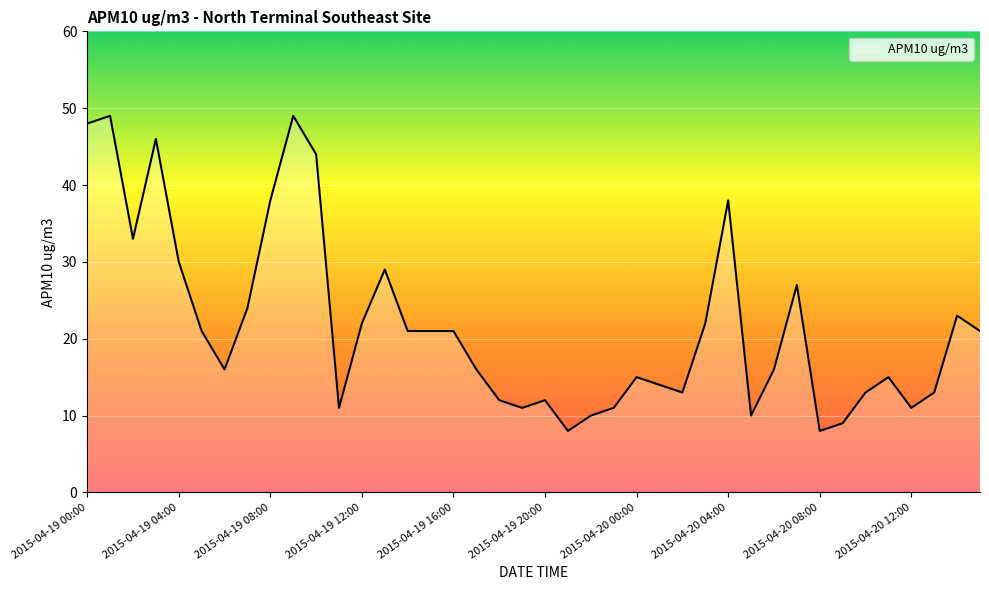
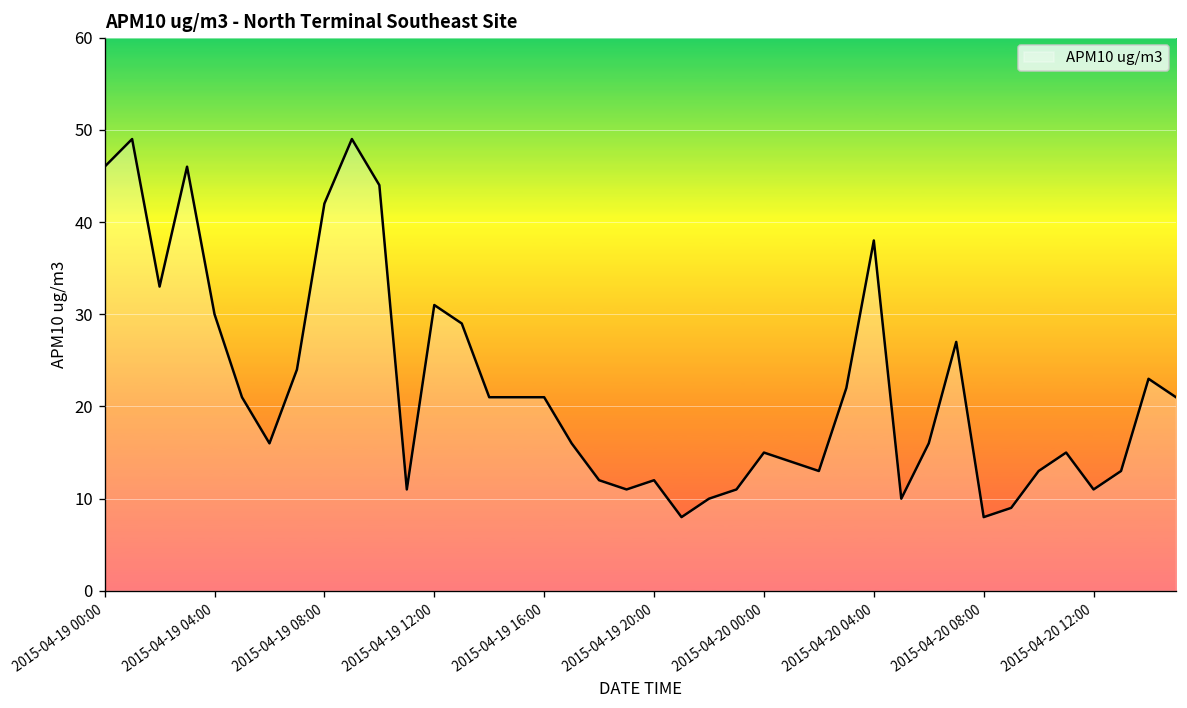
  {
-   "2015-04-19 00:00": 48,
+   "2015-04-19 00:00": 46,
    "2015-04-19 04:00": 30,
-   "2015-04-19 08:00": 38,
-   "2015-04-19 12:00": 22,
+   "2015-04-19 08:00": 42,
+   "2015-04-19 12:00": 31,
    "2015-04-19 16:00": 21,
    "2015-04-19 20:00": 12,
    "2015-04-20 00:00": 15,
    "2015-04-20 04:00": 38,
    "2015-04-20 08:00": 8,
    "2015-04-20 12:00": 11
  }
